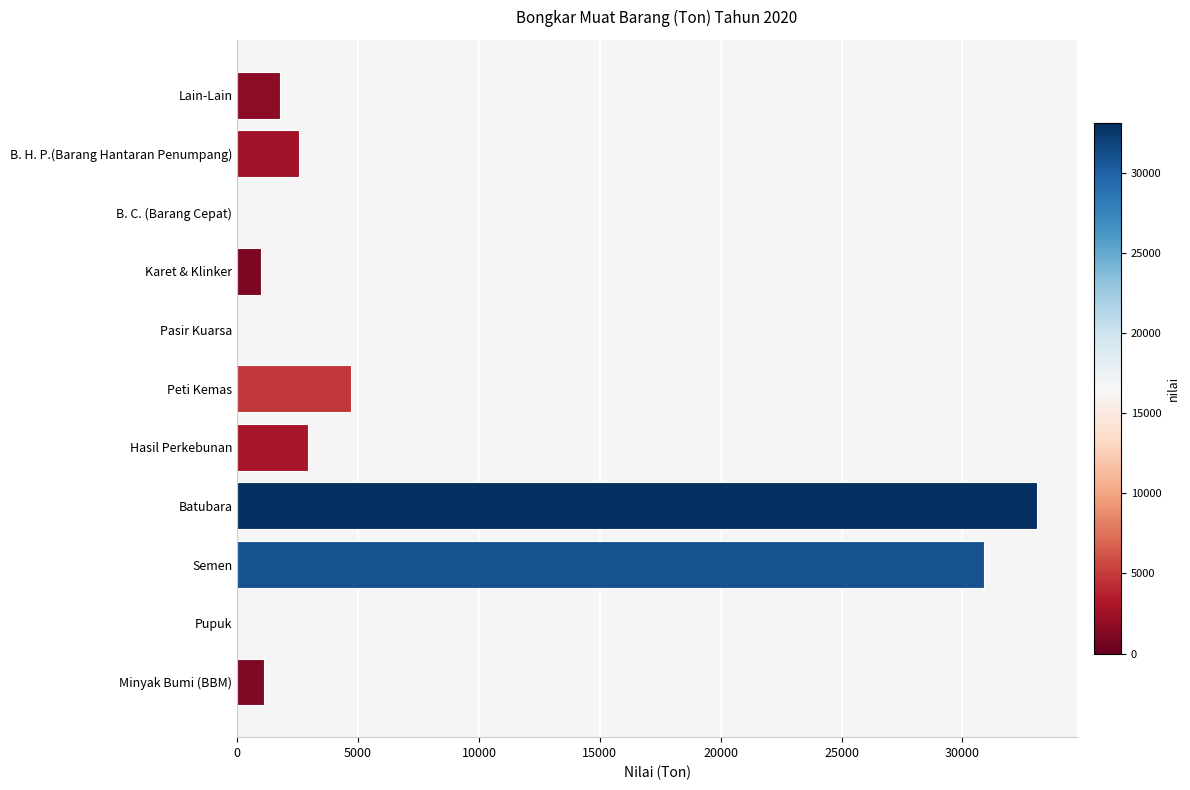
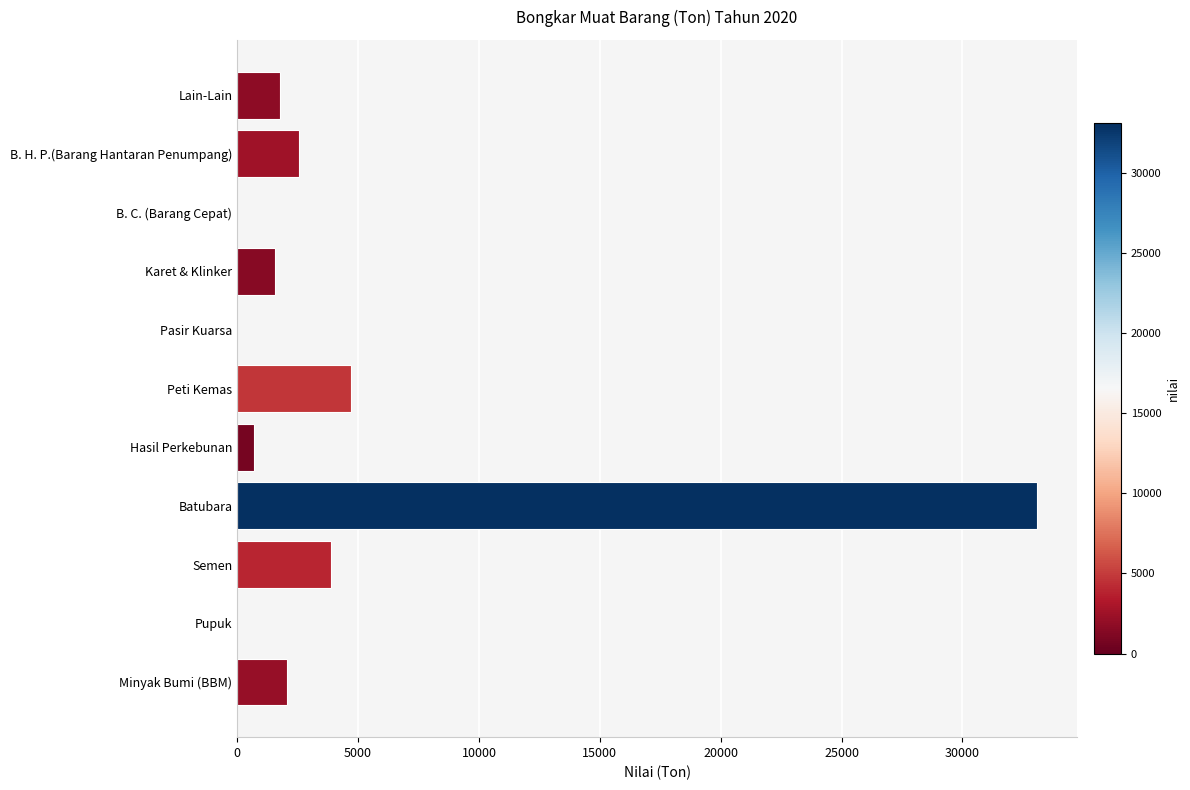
  {
    "Lain-Lain": 1800,
    "B. H. P.(Barang Hantaran Penumpang)": 2500,
    "B. C. (Barang Cepat)": 0,
-   "Karet & Klinker": 1000,
+   "Karet & Klinker": 1500,
    "Pasir Kuarsa": 0,
    "Peti Kemas": 4700,
-   "Hasil Perkebunan": 2900,
+   "Hasil Perkebunan": 700,
    "Batubara": 33100,
-   "Semen": 30900,
+   "Semen": 3900,
    "Pupuk": 0,
-   "Minyak Bumi (BBM)": 1100
+   "Minyak Bumi (BBM)": 2100
  }
